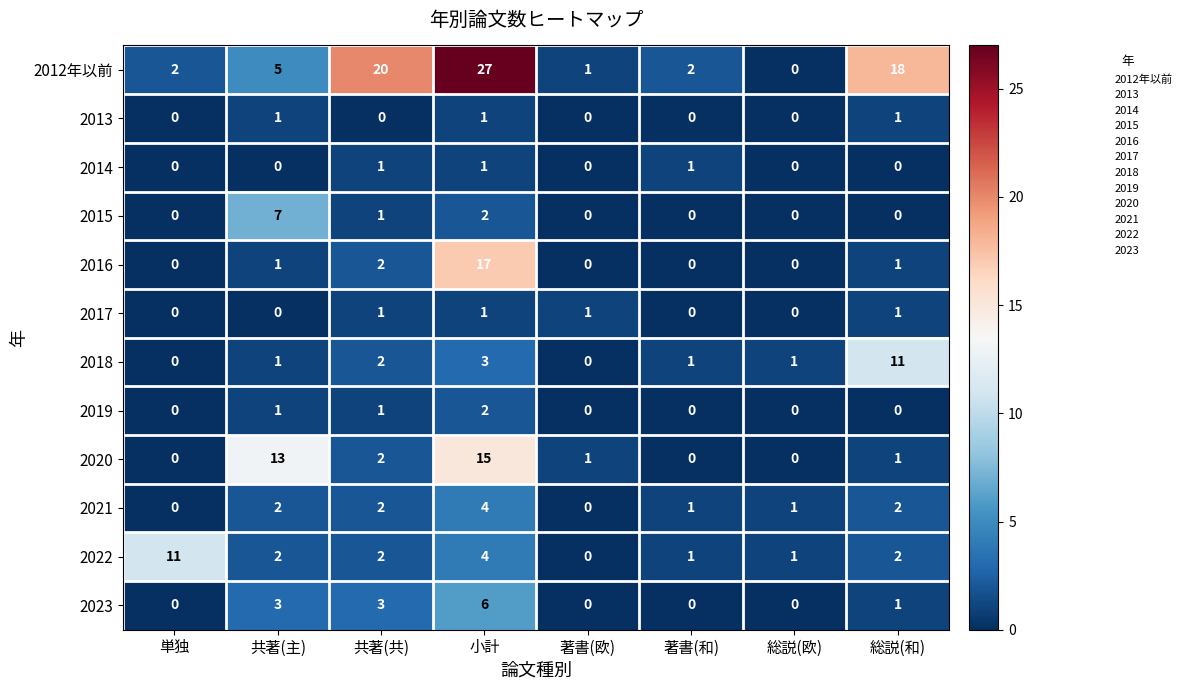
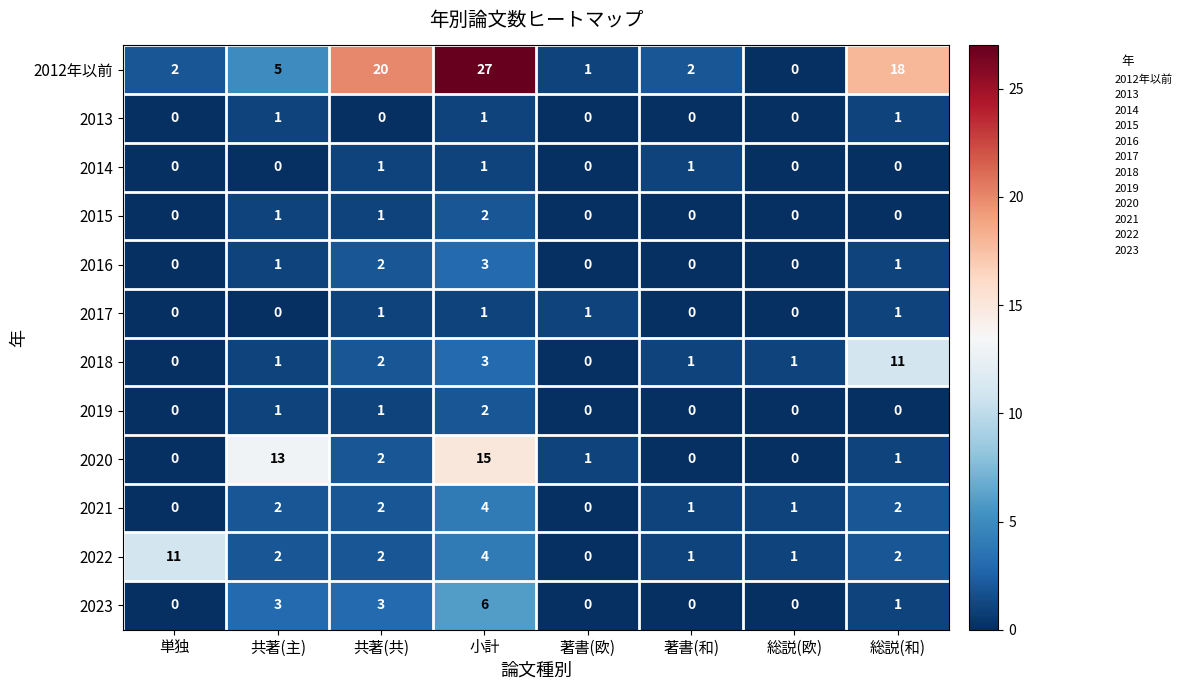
  {
    "2012年以前": {
      "単独": 2,
      "共著(主)": 5,
      "共著(共)": 20,
      "小計": 27,
      "著書(欧)": 1,
      "著書(和)": 2,
      "総説(欧)": 0,
      "総説(和)": 18
    },
    "2013": {
      "単独": 0,
      "共著(主)": 1,
      "共著(共)": 0,
      "小計": 1,
      "著書(欧)": 0,
      "著書(和)": 0,
      "総説(欧)": 0,
      "総説(和)": 1
    },
    "2014": {
      "単独": 0,
      "共著(主)": 0,
      "共著(共)": 1,
      "小計": 1,
      "著書(欧)": 0,
      "著書(和)": 1,
      "総説(欧)": 0,
      "総説(和)": 0
    },
    "2015": {
      "単独": 0,
-     "共著(主)": 7,
+     "共著(主)": 1,
      "共著(共)": 1,
      "小計": 2,
      "著書(欧)": 0,
      "著書(和)": 0,
      "総説(欧)": 0,
      "総説(和)": 0
    },
    "2016": {
      "単独": 0,
      "共著(主)": 1,
      "共著(共)": 2,
-     "小計": 17,
+     "小計": 3,
      "著書(欧)": 0,
      "著書(和)": 0,
      "総説(欧)": 0,
      "総説(和)": 1
    },
    "2017": {
      "単独": 0,
      "共著(主)": 0,
      "共著(共)": 1,
      "小計": 1,
      "著書(欧)": 1,
      "著書(和)": 0,
      "総説(欧)": 0,
      "総説(和)": 1
    },
    "2018": {
      "単独": 0,
      "共著(主)": 1,
      "共著(共)": 2,
      "小計": 3,
      "著書(欧)": 0,
      "著書(和)": 1,
      "総説(欧)": 1,
      "総説(和)": 11
    },
    "2019": {
      "単独": 0,
      "共著(主)": 1,
      "共著(共)": 1,
      "小計": 2,
      "著書(欧)": 0,
      "著書(和)": 0,
      "総説(欧)": 0,
      "総説(和)": 0
    },
    "2020": {
      "単独": 0,
      "共著(主)": 13,
      "共著(共)": 2,
      "小計": 15,
      "著書(欧)": 1,
      "著書(和)": 0,
      "総説(欧)": 0,
      "総説(和)": 1
    },
    "2021": {
      "単独": 0,
      "共著(主)": 2,
      "共著(共)": 2,
      "小計": 4,
      "著書(欧)": 0,
      "著書(和)": 1,
      "総説(欧)": 1,
      "総説(和)": 2
    },
    "2022": {
      "単独": 11,
      "共著(主)": 2,
      "共著(共)": 2,
      "小計": 4,
      "著書(欧)": 0,
      "著書(和)": 1,
      "総説(欧)": 1,
      "総説(和)": 2
    },
    "2023": {
      "単独": 0,
      "共著(主)": 3,
      "共著(共)": 3,
      "小計": 6,
      "著書(欧)": 0,
      "著書(和)": 0,
      "総説(欧)": 0,
      "総説(和)": 1
    }
  }
